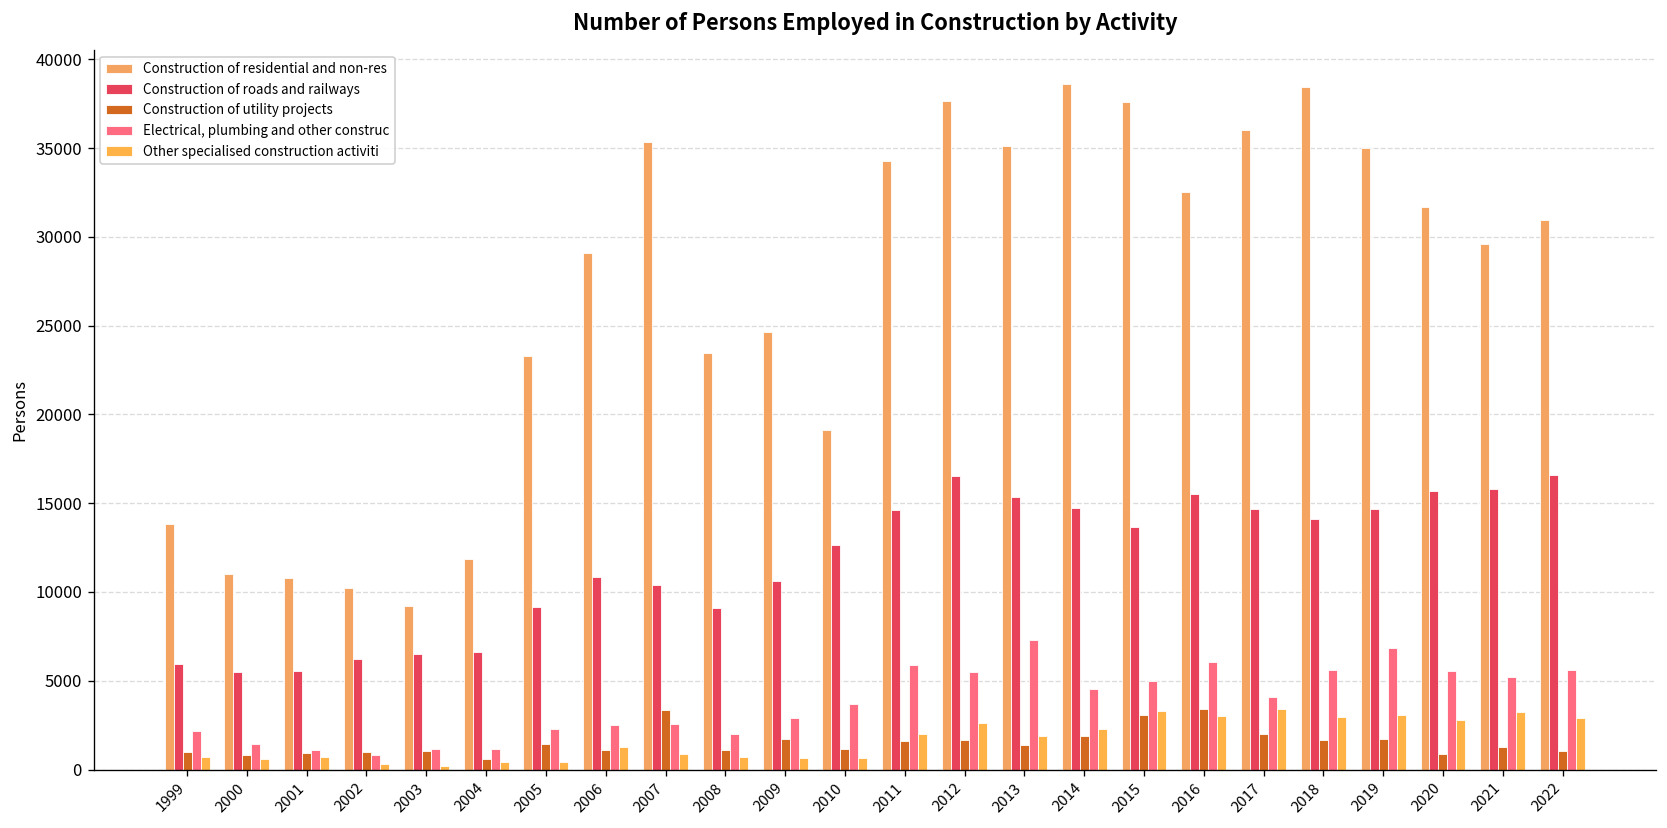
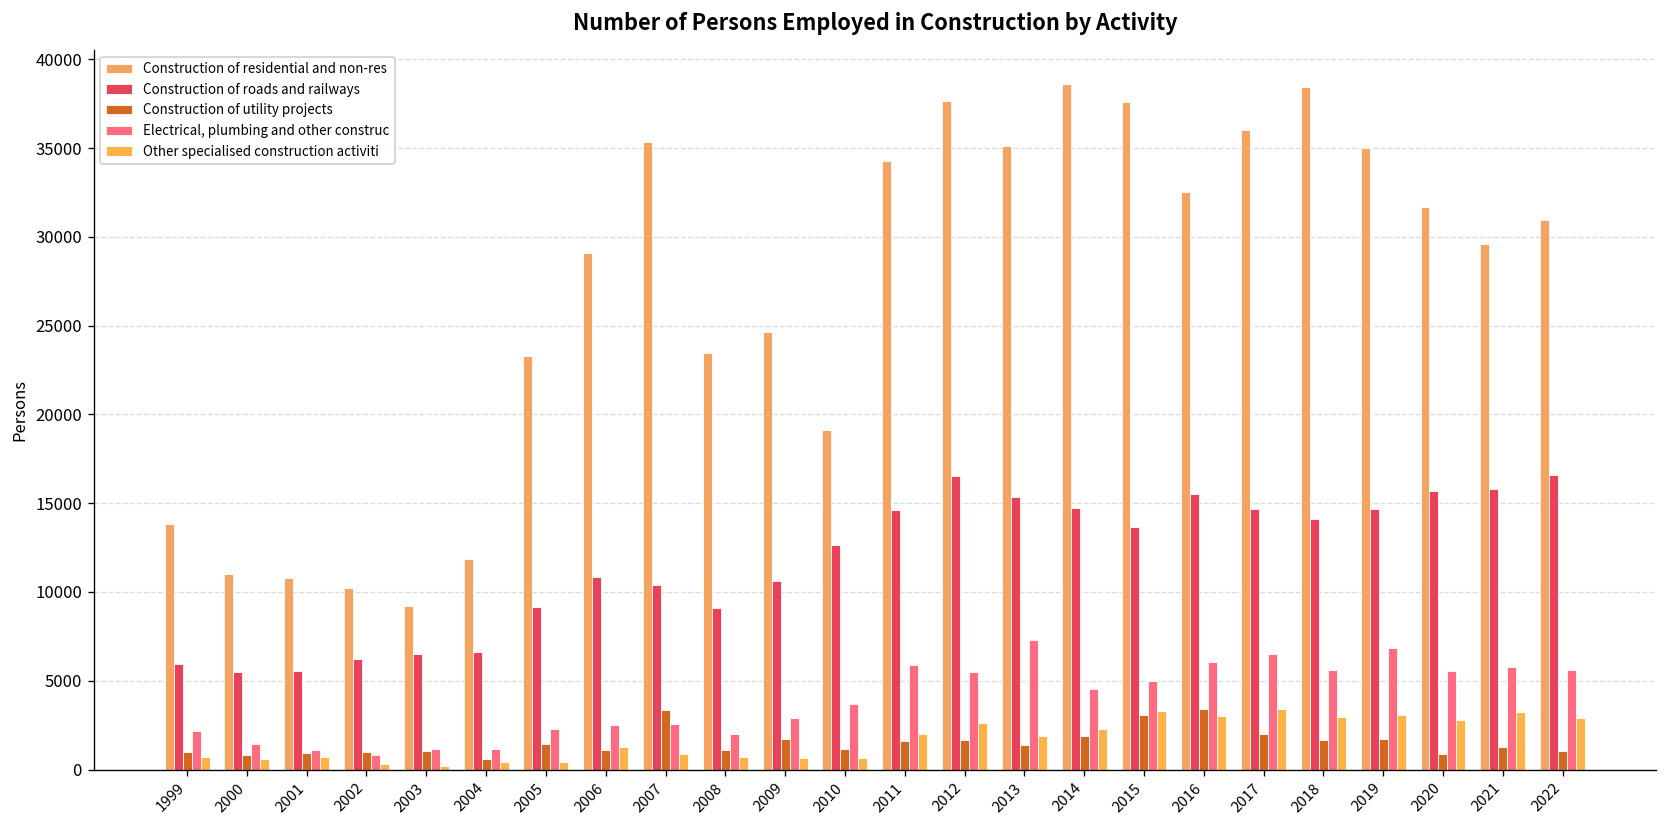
  {
    "Construction of roads and railways": {
      "1999": 6000,
      "2000": 5500,
      "2001": 5600,
      "2002": 6200,
      "2003": 6500,
      "2004": 6600,
      "2005": 9200,
      "2006": 10800,
      "2007": 10400,
      "2008": 9100,
      "2009": 10600,
      "2010": 12600,
      "2011": 14600,
      "2012": 16600,
      "2013": 15300,
      "2014": 14700,
      "2015": 13700,
      "2016": 15500,
      "2017": 14700,
      "2018": 14100,
      "2019": 14600,
      "2020": 15700,
      "2021": 15800,
      "2022": 16600
    },
    "Construction of utility projects": {
      "1999": 1000,
      "2000": 800,
      "2001": 900,
      "2002": 1000,
      "2003": 1100,
      "2004": 600,
      "2005": 1500,
      "2006": 1100,
      "2007": 3300,
      "2008": 1100,
      "2009": 1700,
      "2010": 1100,
      "2011": 1600,
      "2012": 1700,
      "2013": 1400,
      "2014": 1900,
      "2015": 3000,
      "2016": 3400,
      "2017": 2000,
      "2018": 1700,
      "2019": 1700,
      "2020": 900,
      "2021": 1300,
      "2022": 1100
    },
    "Electrical, plumbing and other construc": {
      "1999": 2200,
      "2000": 1500,
      "2001": 1100,
      "2002": 800,
      "2003": 1200,
      "2004": 1100,
      "2005": 2300,
      "2006": 2500,
      "2007": 2600,
      "2008": 2000,
      "2009": 2900,
      "2010": 3700,
      "2011": 5900,
      "2012": 5500,
      "2013": 7300,
      "2014": 4600,
      "2015": 5000,
      "2016": 6100,
-     "2017": 4100,
+     "2017": 6500,
      "2018": 5600,
      "2019": 6900,
      "2020": 5600,
-     "2021": 5200,
+     "2021": 5800,
      "2022": 5600
    }
  }
